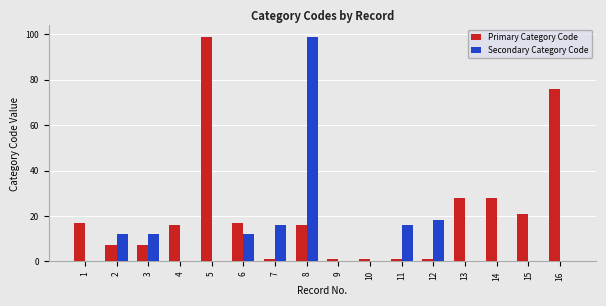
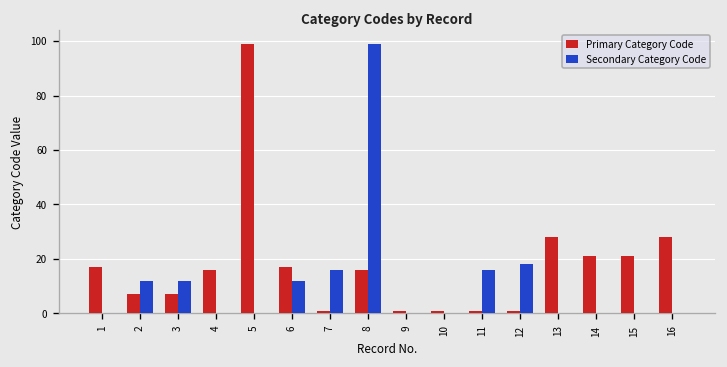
  {
    "Primary Category Code": {
      "1": 17,
      "2": 7,
      "3": 7,
      "4": 16,
      "5": 99,
      "6": 17,
      "8": 16,
      "13": 28,
-     "14": 28,
+     "14": 21,
      "15": 21,
-     "16": 76
+     "16": 28
    },
    "Secondary Category Code": {
      "1": 0,
      "2": 12,
      "3": 12,
      "4": 0,
      "5": 0,
      "6": 12,
      "7": 16,
      "8": 99,
      "9": 0,
      "10": 0,
      "11": 16,
      "12": 18,
      "13": 0,
      "14": 0,
      "15": 0,
      "16": 0
    }
  }
